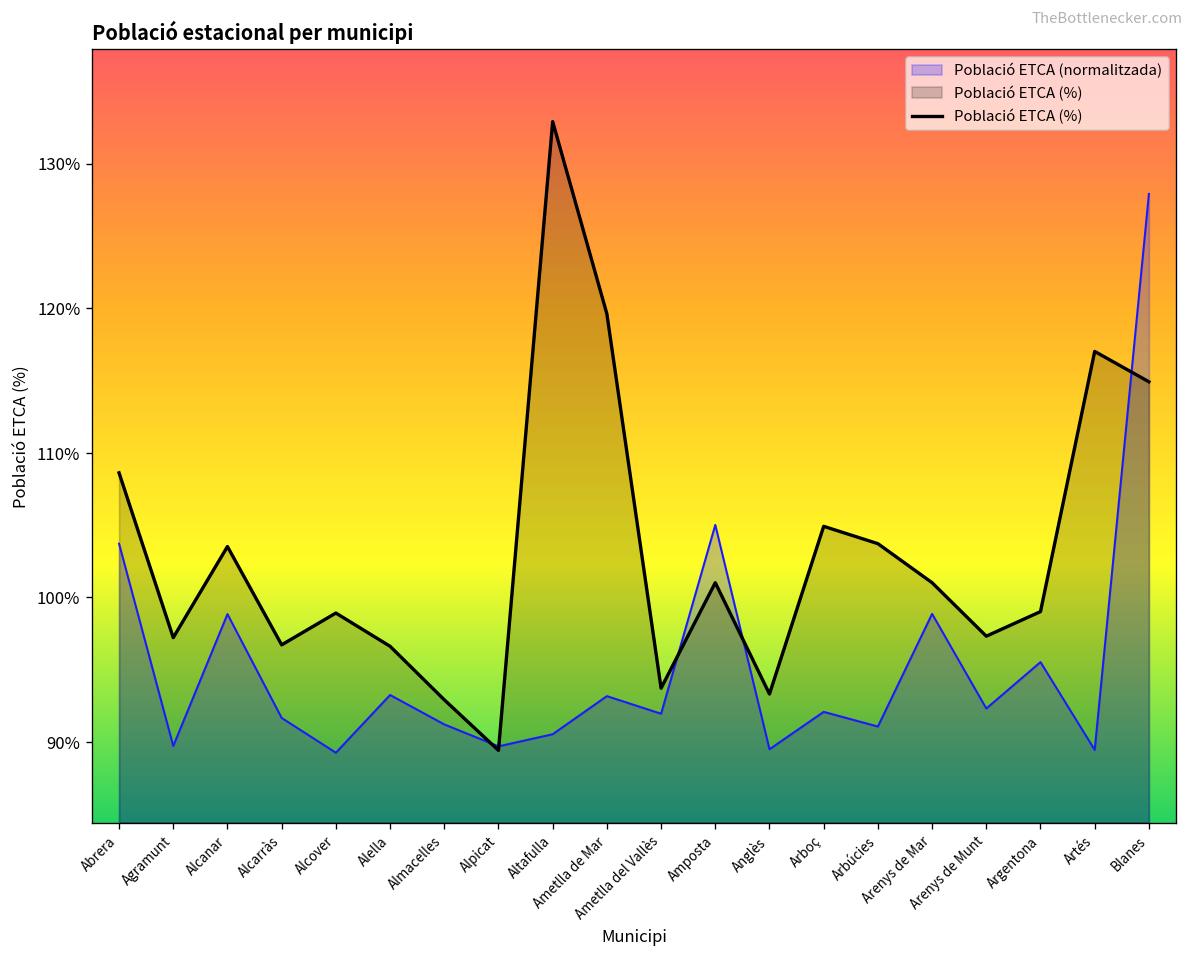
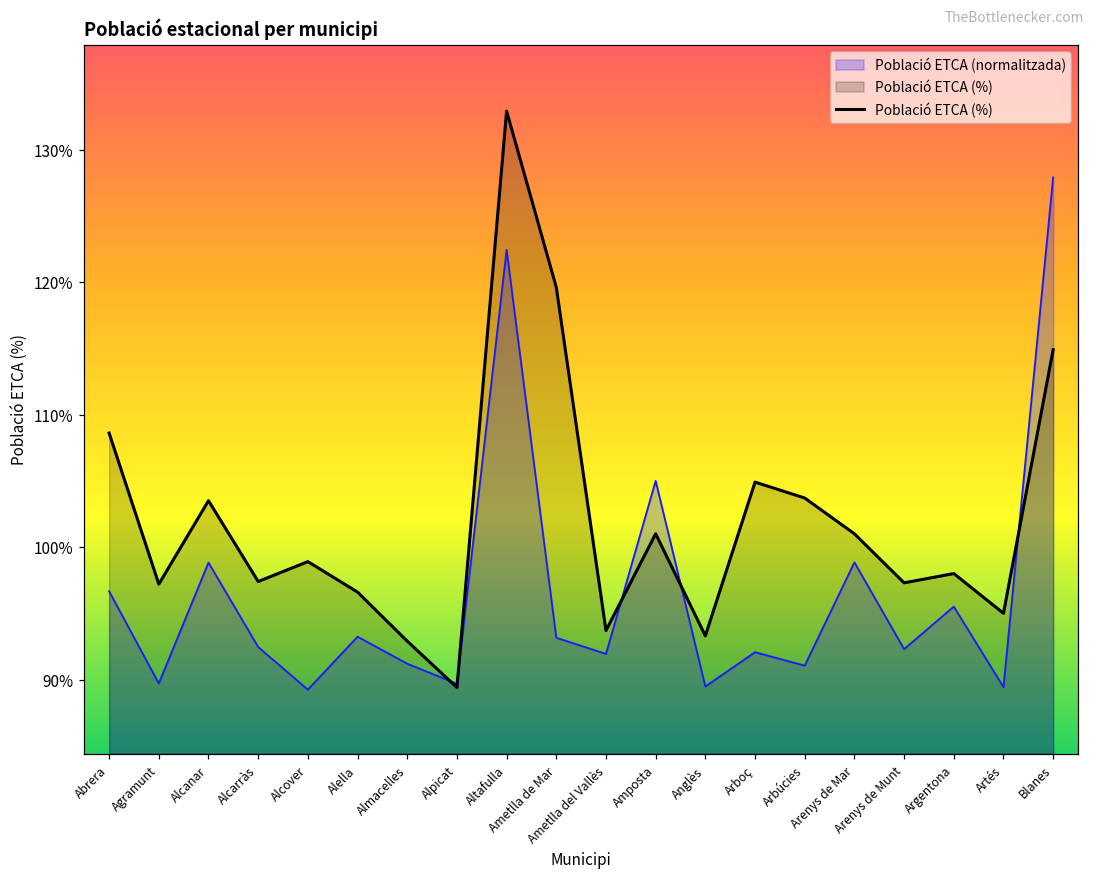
  {
    "Població ETCA (normalitzada)": {
-     "Abrera": "103.7%",
+     "Abrera": "96.7%",
      "Agramunt": "89.7%",
      "Alcanar": "98.8%",
-     "Alcarràs": "91.6%",
+     "Alcarràs": "92.5%",
      "Alcover": "89.2%",
      "Alella": "93.2%",
      "Almacelles": "91.2%",
      "Alpicat": "89.7%",
-     "Altafulla": "90.5%",
+     "Altafulla": "122.4%",
      "Ametlla de Mar": "93.2%",
      "Ametlla del Vallès": "91.9%",
      "Amposta": "105.0%",
      "Anglès": "89.5%",
      "Arboç": "92.1%",
      "Arbúcies": "91.1%",
      "Arenys de Mar": "98.8%",
      "Arenys de Munt": "92.3%",
      "Argentona": "95.5%",
      "Artés": "89.4%",
      "Blanes": "127.9%"
    },
    "Població ETCA (%)": {
      "Abrera": "108.6%",
      "Agramunt": "97.2%",
      "Alcanar": "103.5%",
-     "Alcarràs": "96.7%",
+     "Alcarràs": "97.4%",
      "Alcover": "98.9%",
      "Alella": "96.6%",
      "Almacelles": "92.9%",
      "Alpicat": "89.4%",
      "Altafulla": "132.9%",
      "Ametlla de Mar": "119.6%",
      "Ametlla del Vallès": "93.7%",
      "Amposta": "101.0%",
      "Anglès": "93.3%",
      "Arboç": "104.9%",
      "Arbúcies": "103.7%",
      "Arenys de Mar": "101.0%",
      "Arenys de Munt": "97.3%",
-     "Argentona": "99%",
-     "Artés": "117%",
+     "Argentona": "98%",
+     "Artés": "95%",
      "Blanes": "114.9%"
    }
  }
